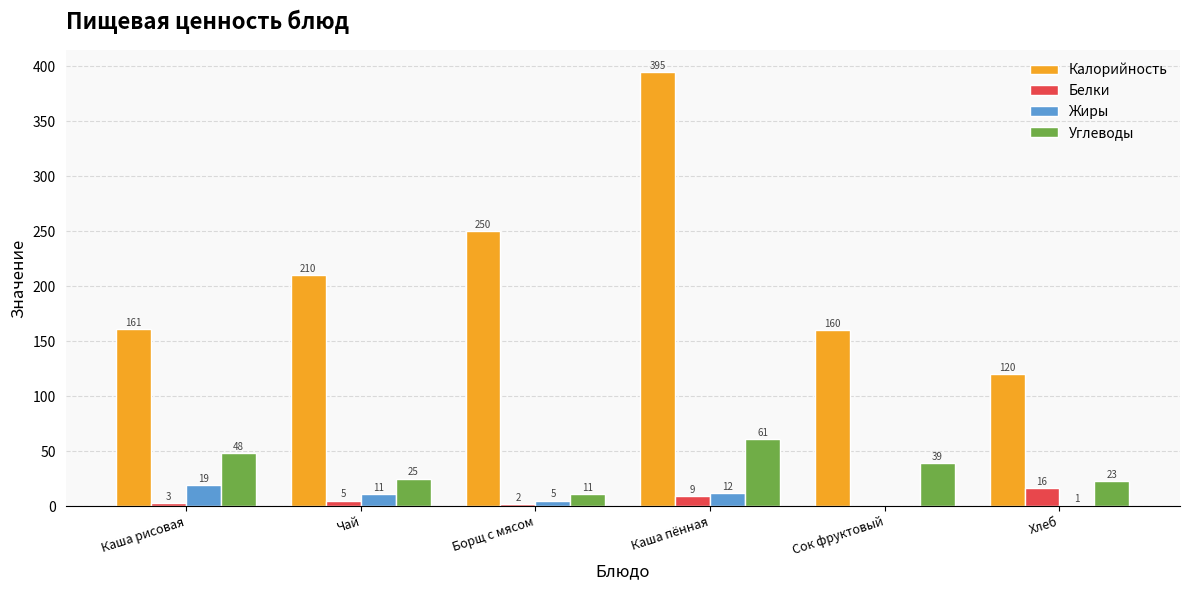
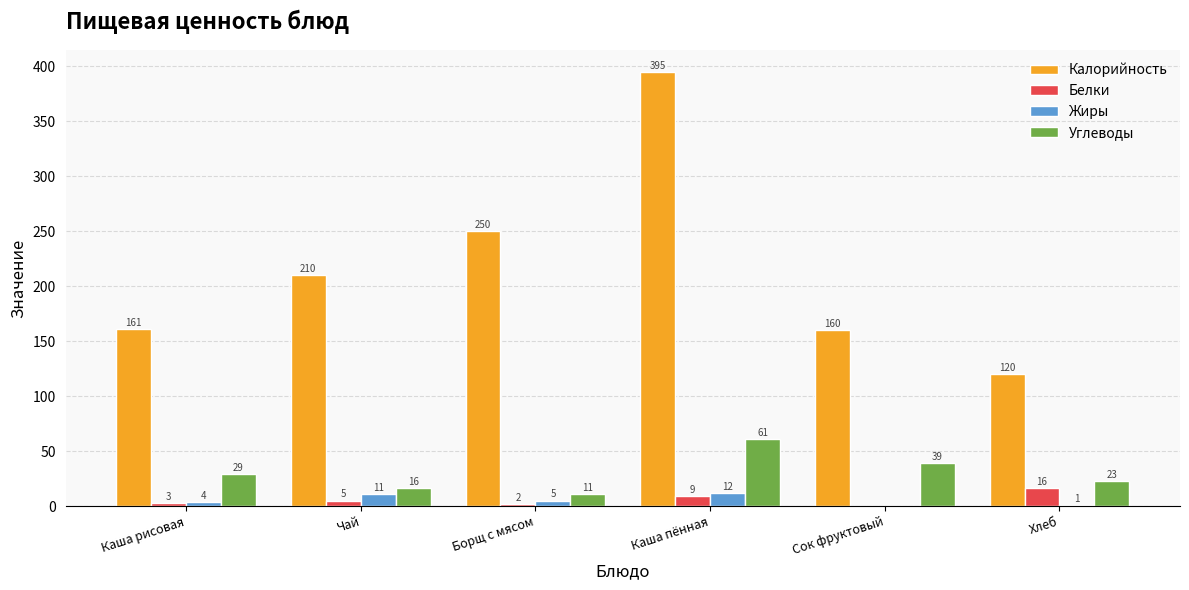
  {
    "Калорийность": {
      "Каша рисовая": 161,
      "Чай": 210,
      "Борщ с мясом": 250,
      "Каша пённая": 395,
      "Сок фруктовый": 160,
      "Хлеб": 120
    },
    "Белки": {
      "Каша рисовая": 3,
      "Чай": 5,
      "Борщ с мясом": 2,
      "Каша пённая": 9,
      "Хлеб": 16
    },
    "Жиры": {
-     "Каша рисовая": 19,
+     "Каша рисовая": 4,
      "Чай": 11,
      "Борщ с мясом": 5,
      "Каша пённая": 12,
      "Хлеб": 1
    },
    "Углеводы": {
-     "Каша рисовая": 48,
-     "Чай": 25,
+     "Каша рисовая": 29,
+     "Чай": 16,
      "Борщ с мясом": 11,
      "Каша пённая": 61,
      "Сок фруктовый": 39,
      "Хлеб": 23
    }
  }
